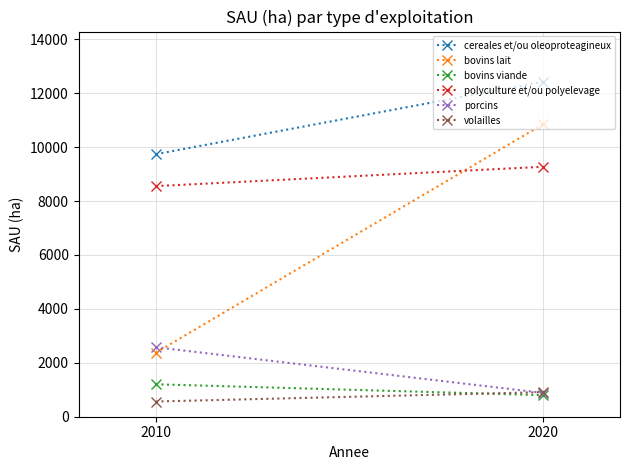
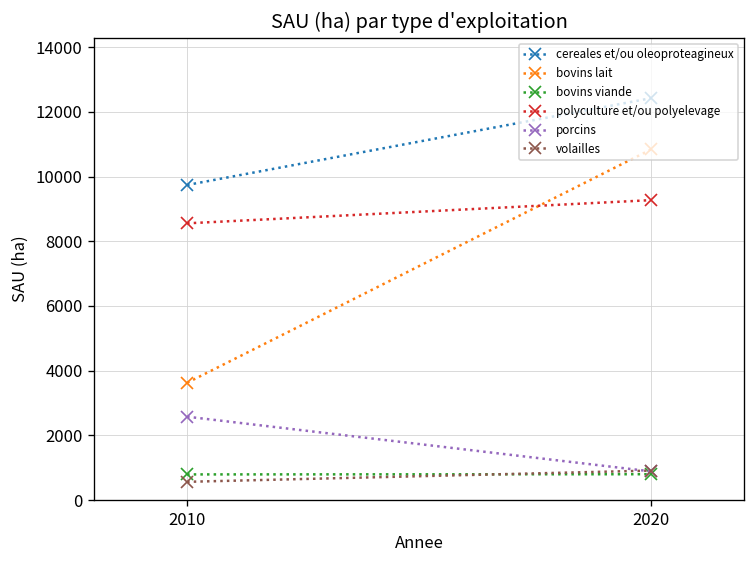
  {
    "cereales et/ou oleoproteagineux": {
      "2010": 9700
    },
    "bovins lait": {
-     "2010": 2400
+     "2010": 3600
    },
    "bovins viande": {
-     "2010": 1200
+     "2010": 800
    },
    "polyculture et/ou polyelevage": {
      "2010": 8600,
      "2020": 9300
    },
    "porcins": {
      "2010": 2600
    },
    "volailles": {
      "2010": 600
    }
  }
